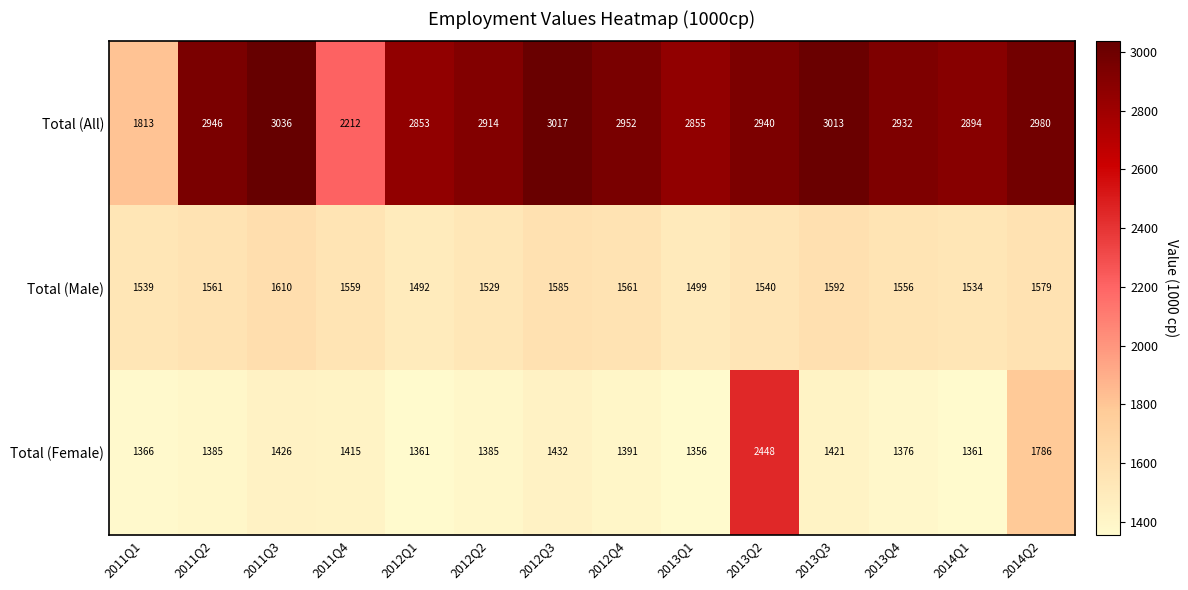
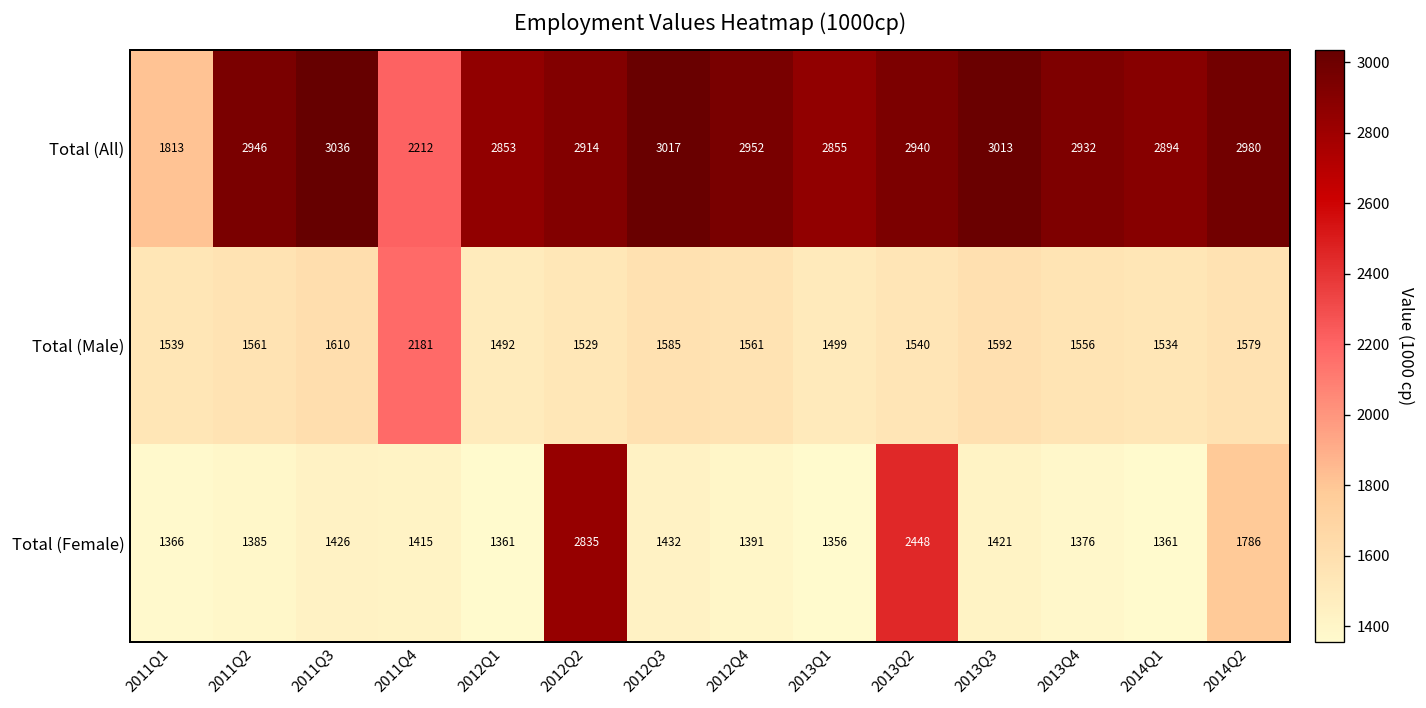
  {
    "Total (All)": {
      "2011Q1": 1813,
      "2011Q2": 2946,
      "2011Q3": 3036,
      "2011Q4": 2212,
      "2012Q1": 2853,
      "2012Q2": 2914,
      "2012Q3": 3017,
      "2012Q4": 2952,
      "2013Q1": 2855,
      "2013Q2": 2940,
      "2013Q3": 3013,
      "2013Q4": 2932,
      "2014Q1": 2894,
      "2014Q2": 2980
    },
    "Total (Male)": {
      "2011Q1": 1539,
      "2011Q2": 1561,
      "2011Q3": 1610,
-     "2011Q4": 1559,
+     "2011Q4": 2181,
      "2012Q1": 1492,
      "2012Q2": 1529,
      "2012Q3": 1585,
      "2012Q4": 1561,
      "2013Q1": 1499,
      "2013Q2": 1540,
      "2013Q3": 1592,
      "2013Q4": 1556,
      "2014Q1": 1534,
      "2014Q2": 1579
    },
    "Total (Female)": {
      "2011Q1": 1366,
      "2011Q2": 1385,
      "2011Q3": 1426,
      "2011Q4": 1415,
      "2012Q1": 1361,
-     "2012Q2": 1385,
+     "2012Q2": 2835,
      "2012Q3": 1432,
      "2012Q4": 1391,
      "2013Q1": 1356,
      "2013Q2": 2448,
      "2013Q3": 1421,
      "2013Q4": 1376,
      "2014Q1": 1361,
      "2014Q2": 1786
    }
  }
